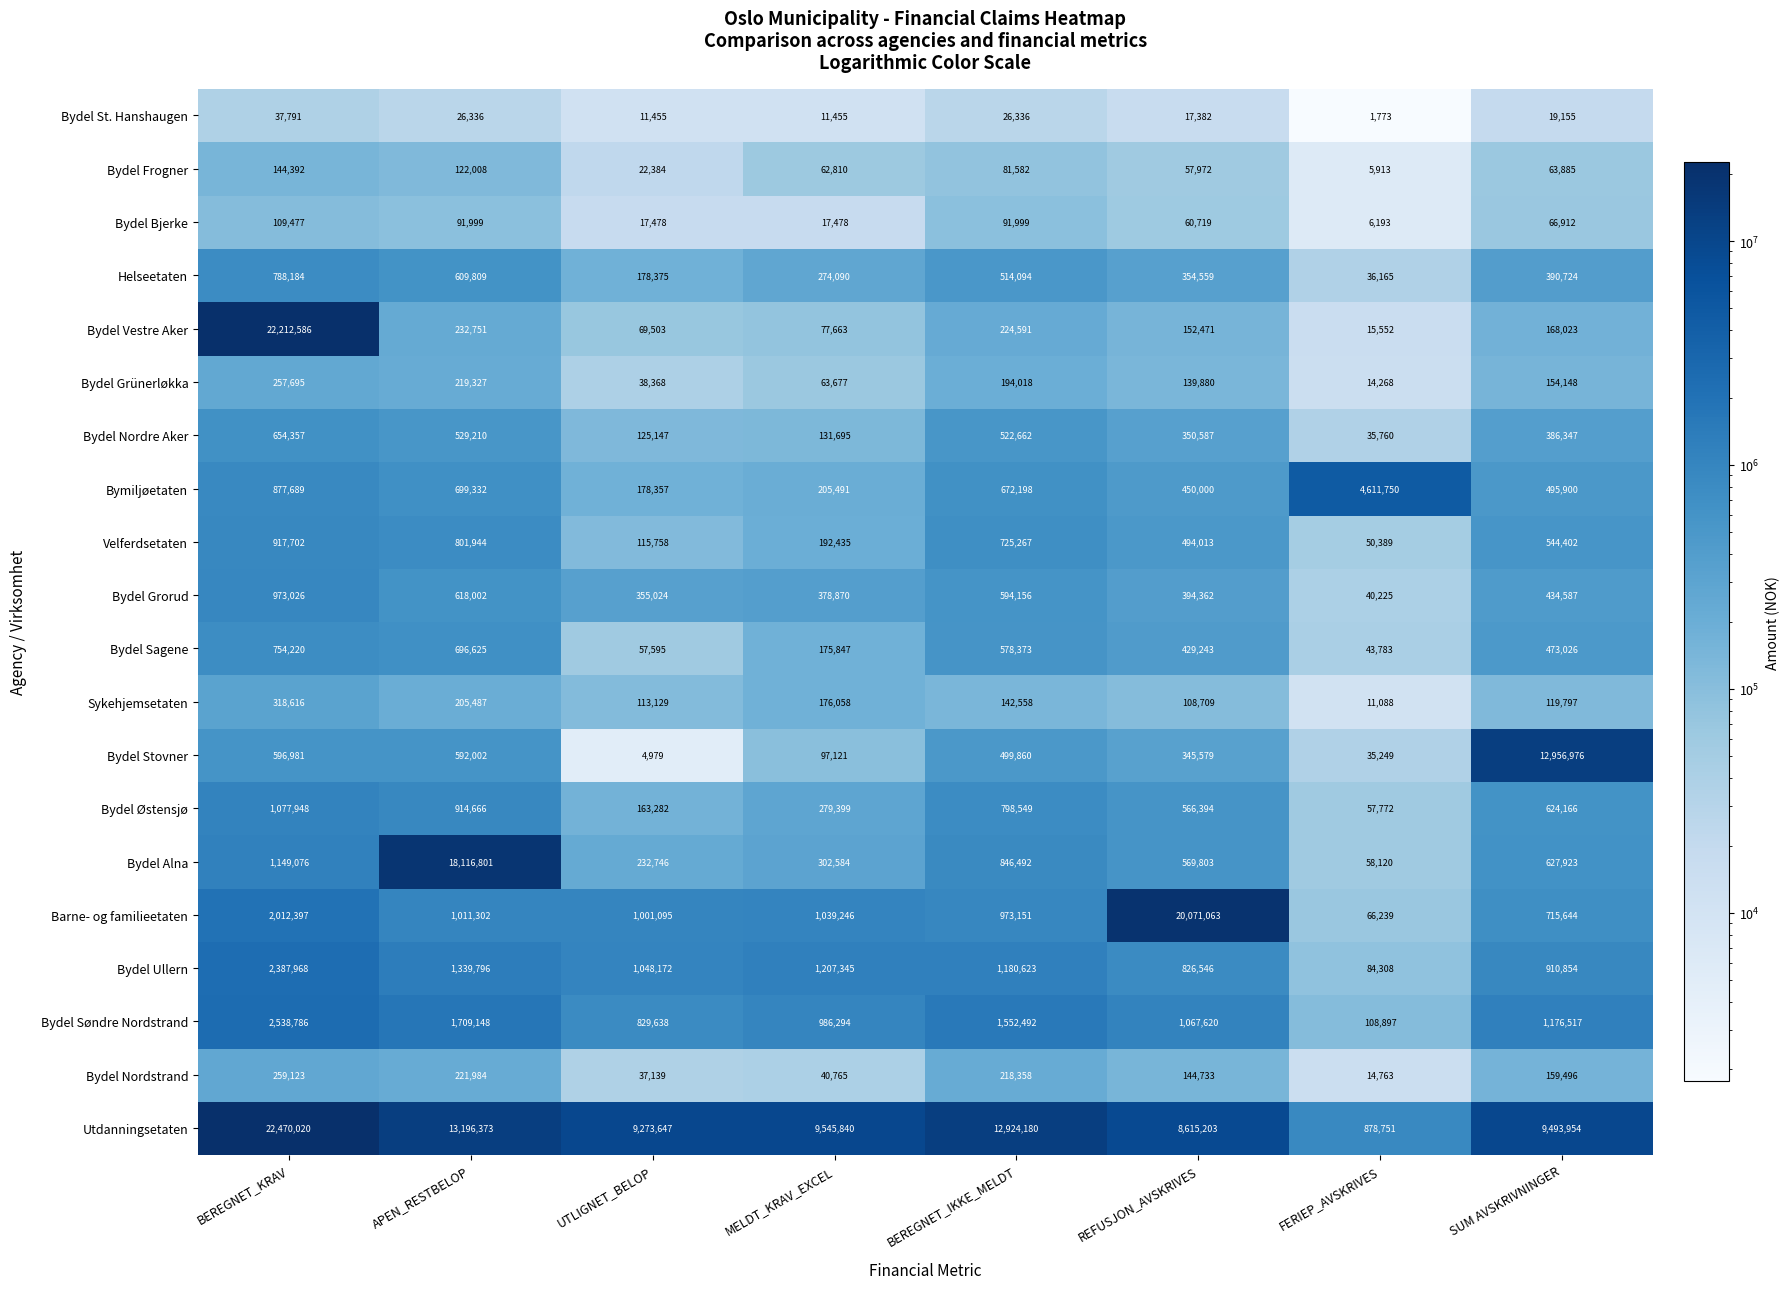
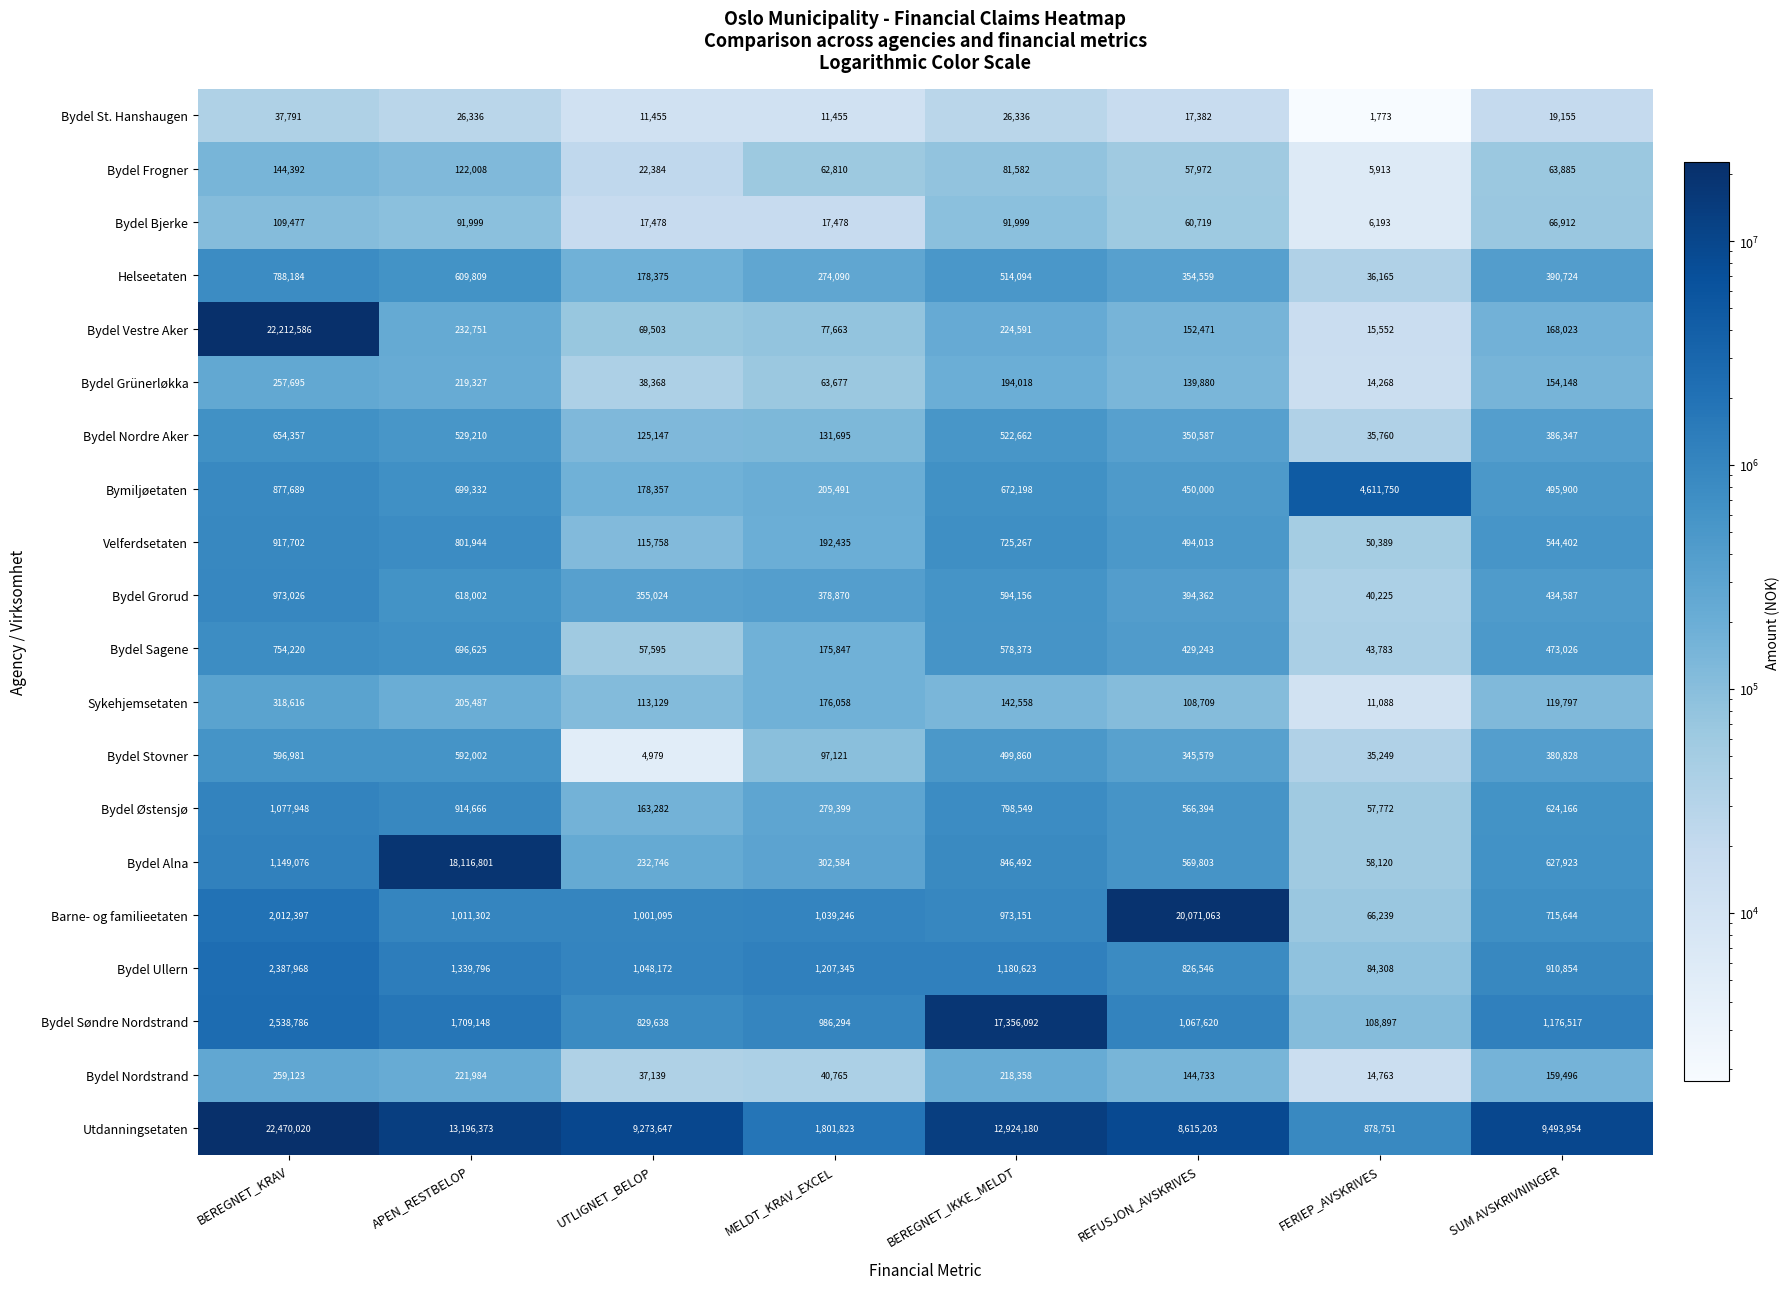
  {
    "Bydel St. Hanshaugen": {
      "BEREGNET_KRAV": "37,791",
      "APEN_RESTBELOP": "26,336",
      "UTLIGNET_BELOP": "11,455",
      "MELDT_KRAV_EXCEL": "11,455",
      "BEREGNET_IKKE_MELDT": "26,336",
      "REFUSJON_AVSKRIVES": "17,382",
      "FERIEP_AVSKRIVES": "1,773",
      "SUM AVSKRIVNINGER": "19,155"
    },
    "Bydel Frogner": {
      "BEREGNET_KRAV": "144,392",
      "APEN_RESTBELOP": "122,008",
      "UTLIGNET_BELOP": "22,384",
      "MELDT_KRAV_EXCEL": "62,810",
      "BEREGNET_IKKE_MELDT": "81,582",
      "REFUSJON_AVSKRIVES": "57,972",
      "FERIEP_AVSKRIVES": "5,913",
      "SUM AVSKRIVNINGER": "63,885"
    },
    "Bydel Bjerke": {
      "BEREGNET_KRAV": "109,477",
      "APEN_RESTBELOP": "91,999",
      "UTLIGNET_BELOP": "17,478",
      "MELDT_KRAV_EXCEL": "17,478",
      "BEREGNET_IKKE_MELDT": "91,999",
      "REFUSJON_AVSKRIVES": "60,719",
      "FERIEP_AVSKRIVES": "6,193",
      "SUM AVSKRIVNINGER": "66,912"
    },
    "Helseetaten": {
      "BEREGNET_KRAV": "788,184",
      "APEN_RESTBELOP": "609,809",
      "UTLIGNET_BELOP": "178,375",
      "MELDT_KRAV_EXCEL": "274,090",
      "BEREGNET_IKKE_MELDT": "514,094",
      "REFUSJON_AVSKRIVES": "354,559",
      "FERIEP_AVSKRIVES": "36,165",
      "SUM AVSKRIVNINGER": "390,724"
    },
    "Bydel Vestre Aker": {
      "BEREGNET_KRAV": "22,212,586",
      "APEN_RESTBELOP": "232,751",
      "UTLIGNET_BELOP": "69,503",
      "MELDT_KRAV_EXCEL": "77,663",
      "BEREGNET_IKKE_MELDT": "224,591",
      "REFUSJON_AVSKRIVES": "152,471",
      "FERIEP_AVSKRIVES": "15,552",
      "SUM AVSKRIVNINGER": "168,023"
    },
    "Bydel Grünerløkka": {
      "BEREGNET_KRAV": "257,695",
      "APEN_RESTBELOP": "219,327",
      "UTLIGNET_BELOP": "38,368",
      "MELDT_KRAV_EXCEL": "63,677",
      "BEREGNET_IKKE_MELDT": "194,018",
      "REFUSJON_AVSKRIVES": "139,880",
      "FERIEP_AVSKRIVES": "14,268",
      "SUM AVSKRIVNINGER": "154,148"
    },
    "Bydel Nordre Aker": {
      "BEREGNET_KRAV": "654,357",
      "APEN_RESTBELOP": "529,210",
      "UTLIGNET_BELOP": "125,147",
      "MELDT_KRAV_EXCEL": "131,695",
      "BEREGNET_IKKE_MELDT": "522,662",
      "REFUSJON_AVSKRIVES": "350,587",
      "FERIEP_AVSKRIVES": "35,760",
      "SUM AVSKRIVNINGER": "386,347"
    },
    "Bymiljøetaten": {
      "BEREGNET_KRAV": "877,689",
      "APEN_RESTBELOP": "699,332",
      "UTLIGNET_BELOP": "178,357",
      "MELDT_KRAV_EXCEL": "205,491",
      "BEREGNET_IKKE_MELDT": "672,198",
      "REFUSJON_AVSKRIVES": "450,000",
      "FERIEP_AVSKRIVES": "4,611,750",
      "SUM AVSKRIVNINGER": "495,900"
    },
    "Velferdsetaten": {
      "BEREGNET_KRAV": "917,702",
      "APEN_RESTBELOP": "801,944",
      "UTLIGNET_BELOP": "115,758",
      "MELDT_KRAV_EXCEL": "192,435",
      "BEREGNET_IKKE_MELDT": "725,267",
      "REFUSJON_AVSKRIVES": "494,013",
      "FERIEP_AVSKRIVES": "50,389",
      "SUM AVSKRIVNINGER": "544,402"
    },
    "Bydel Grorud": {
      "BEREGNET_KRAV": "973,026",
      "APEN_RESTBELOP": "618,002",
      "UTLIGNET_BELOP": "355,024",
      "MELDT_KRAV_EXCEL": "378,870",
      "BEREGNET_IKKE_MELDT": "594,156",
      "REFUSJON_AVSKRIVES": "394,362",
      "FERIEP_AVSKRIVES": "40,225",
      "SUM AVSKRIVNINGER": "434,587"
    },
    "Bydel Sagene": {
      "BEREGNET_KRAV": "754,220",
      "APEN_RESTBELOP": "696,625",
      "UTLIGNET_BELOP": "57,595",
      "MELDT_KRAV_EXCEL": "175,847",
      "BEREGNET_IKKE_MELDT": "578,373",
      "REFUSJON_AVSKRIVES": "429,243",
      "FERIEP_AVSKRIVES": "43,783",
      "SUM AVSKRIVNINGER": "473,026"
    },
    "Sykehjemsetaten": {
      "BEREGNET_KRAV": "318,616",
      "APEN_RESTBELOP": "205,487",
      "UTLIGNET_BELOP": "113,129",
      "MELDT_KRAV_EXCEL": "176,058",
      "BEREGNET_IKKE_MELDT": "142,558",
      "REFUSJON_AVSKRIVES": "108,709",
      "FERIEP_AVSKRIVES": "11,088",
      "SUM AVSKRIVNINGER": "119,797"
    },
    "Bydel Stovner": {
      "BEREGNET_KRAV": "596,981",
      "APEN_RESTBELOP": "592,002",
      "UTLIGNET_BELOP": "4,979",
      "MELDT_KRAV_EXCEL": "97,121",
      "BEREGNET_IKKE_MELDT": "499,860",
      "REFUSJON_AVSKRIVES": "345,579",
      "FERIEP_AVSKRIVES": "35,249",
-     "SUM AVSKRIVNINGER": "12,956,976"
+     "SUM AVSKRIVNINGER": "380,828"
    },
    "Bydel Østensjø": {
      "BEREGNET_KRAV": "1,077,948",
      "APEN_RESTBELOP": "914,666",
      "UTLIGNET_BELOP": "163,282",
      "MELDT_KRAV_EXCEL": "279,399",
      "BEREGNET_IKKE_MELDT": "798,549",
      "REFUSJON_AVSKRIVES": "566,394",
      "FERIEP_AVSKRIVES": "57,772",
      "SUM AVSKRIVNINGER": "624,166"
    },
    "Bydel Alna": {
      "BEREGNET_KRAV": "1,149,076",
      "APEN_RESTBELOP": "18,116,801",
      "UTLIGNET_BELOP": "232,746",
      "MELDT_KRAV_EXCEL": "302,584",
      "BEREGNET_IKKE_MELDT": "846,492",
      "REFUSJON_AVSKRIVES": "569,803",
      "FERIEP_AVSKRIVES": "58,120",
      "SUM AVSKRIVNINGER": "627,923"
    },
    "Barne- og familieetaten": {
      "BEREGNET_KRAV": "2,012,397",
      "APEN_RESTBELOP": "1,011,302",
      "UTLIGNET_BELOP": "1,001,095",
      "MELDT_KRAV_EXCEL": "1,039,246",
      "BEREGNET_IKKE_MELDT": "973,151",
      "REFUSJON_AVSKRIVES": "20,071,063",
      "FERIEP_AVSKRIVES": "66,239",
      "SUM AVSKRIVNINGER": "715,644"
    },
    "Bydel Ullern": {
      "BEREGNET_KRAV": "2,387,968",
      "APEN_RESTBELOP": "1,339,796",
      "UTLIGNET_BELOP": "1,048,172",
      "MELDT_KRAV_EXCEL": "1,207,345",
      "BEREGNET_IKKE_MELDT": "1,180,623",
      "REFUSJON_AVSKRIVES": "826,546",
      "FERIEP_AVSKRIVES": "84,308",
      "SUM AVSKRIVNINGER": "910,854"
    },
    "Bydel Søndre Nordstrand": {
      "BEREGNET_KRAV": "2,538,786",
      "APEN_RESTBELOP": "1,709,148",
      "UTLIGNET_BELOP": "829,638",
      "MELDT_KRAV_EXCEL": "986,294",
-     "BEREGNET_IKKE_MELDT": "1,552,492",
+     "BEREGNET_IKKE_MELDT": "17,356,092",
      "REFUSJON_AVSKRIVES": "1,067,620",
      "FERIEP_AVSKRIVES": "108,897",
      "SUM AVSKRIVNINGER": "1,176,517"
    },
    "Bydel Nordstrand": {
      "BEREGNET_KRAV": "259,123",
      "APEN_RESTBELOP": "221,984",
      "UTLIGNET_BELOP": "37,139",
      "MELDT_KRAV_EXCEL": "40,765",
      "BEREGNET_IKKE_MELDT": "218,358",
      "REFUSJON_AVSKRIVES": "144,733",
      "FERIEP_AVSKRIVES": "14,763",
      "SUM AVSKRIVNINGER": "159,496"
    },
    "Utdanningsetaten": {
      "BEREGNET_KRAV": "22,470,020",
      "APEN_RESTBELOP": "13,196,373",
      "UTLIGNET_BELOP": "9,273,647",
-     "MELDT_KRAV_EXCEL": "9,545,840",
+     "MELDT_KRAV_EXCEL": "1,801,823",
      "BEREGNET_IKKE_MELDT": "12,924,180",
      "REFUSJON_AVSKRIVES": "8,615,203",
      "FERIEP_AVSKRIVES": "878,751",
      "SUM AVSKRIVNINGER": "9,493,954"
    }
  }
